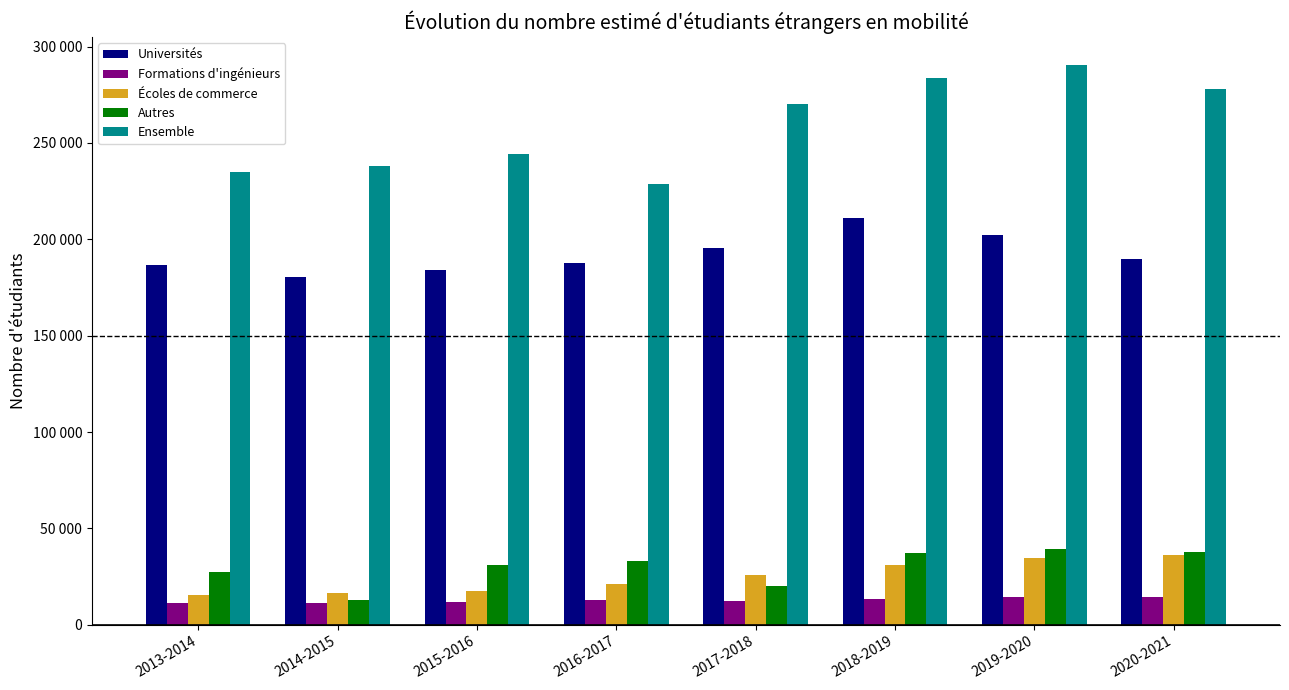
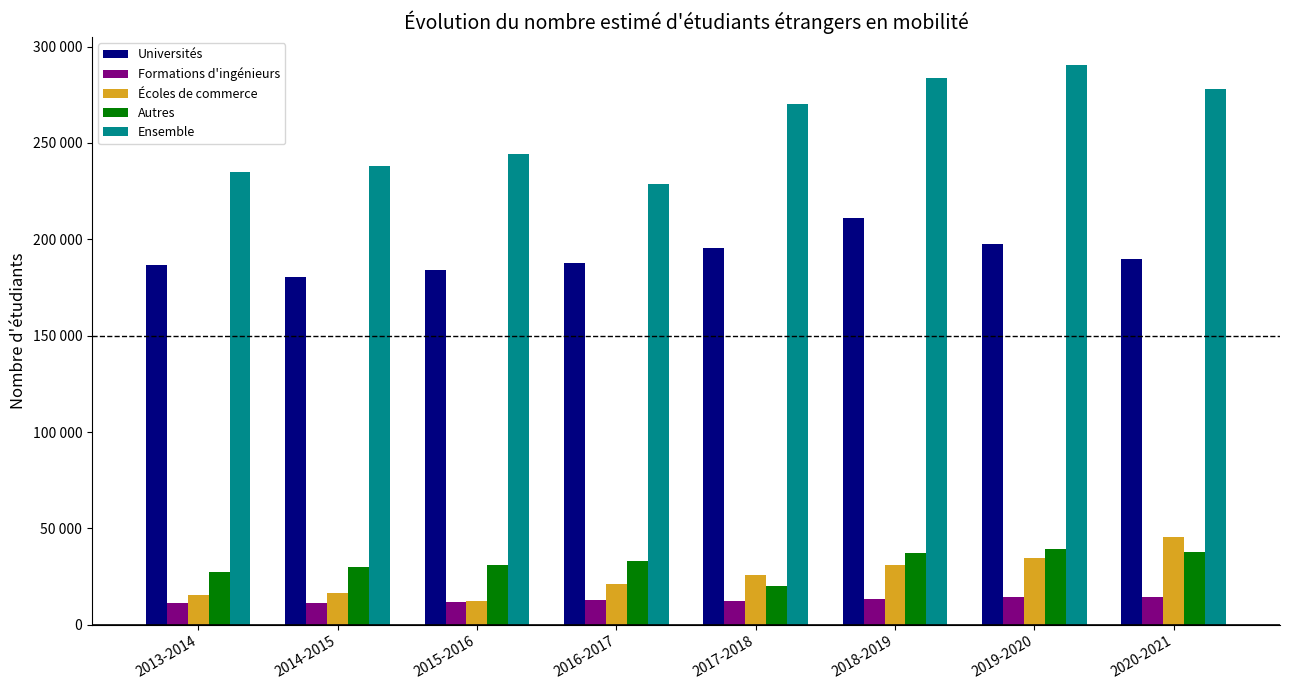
  {
    "Universités": {
      "2013-2014": 187000,
      "2014-2015": 181000,
      "2015-2016": 184000,
      "2016-2017": 188000,
      "2017-2018": 196000,
      "2018-2019": 211000,
-     "2019-2020": 202000,
+     "2019-2020": 197000,
      "2020-2021": 190000
    },
    "Formations d'ingénieurs": {
      "2013-2014": 11000,
      "2014-2015": 11000,
      "2015-2016": 12000,
      "2016-2017": 13000,
      "2017-2018": 12000,
      "2018-2019": 13000,
      "2019-2020": 14000,
      "2020-2021": 15000
    },
    "Écoles de commerce": {
      "2013-2014": 16000,
      "2014-2015": 16000,
-     "2015-2016": 17000,
+     "2015-2016": 12000,
      "2016-2017": 21000,
      "2017-2018": 26000,
      "2018-2019": 31000,
      "2019-2020": 35000,
-     "2020-2021": 36000
+     "2020-2021": 46000
    },
    "Autres": {
      "2013-2014": 27000,
-     "2014-2015": 13000,
+     "2014-2015": 30000,
      "2015-2016": 31000,
      "2016-2017": 33000,
      "2017-2018": 20000,
      "2018-2019": 37000,
      "2019-2020": 39000,
      "2020-2021": 38000
    },
    "Ensemble": {
      "2013-2014": 235000,
      "2014-2015": 238000,
      "2015-2016": 244000,
      "2016-2017": 229000,
      "2017-2018": 270000,
      "2018-2019": 284000,
      "2019-2020": 290000,
      "2020-2021": 278000
    }
  }
